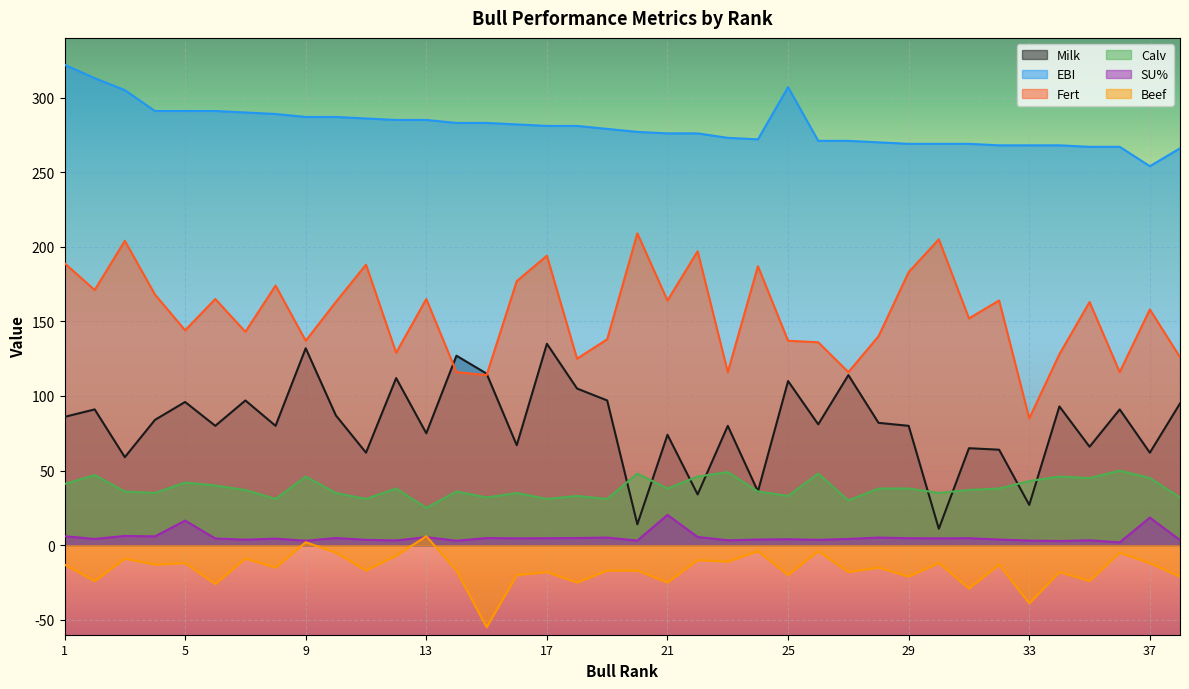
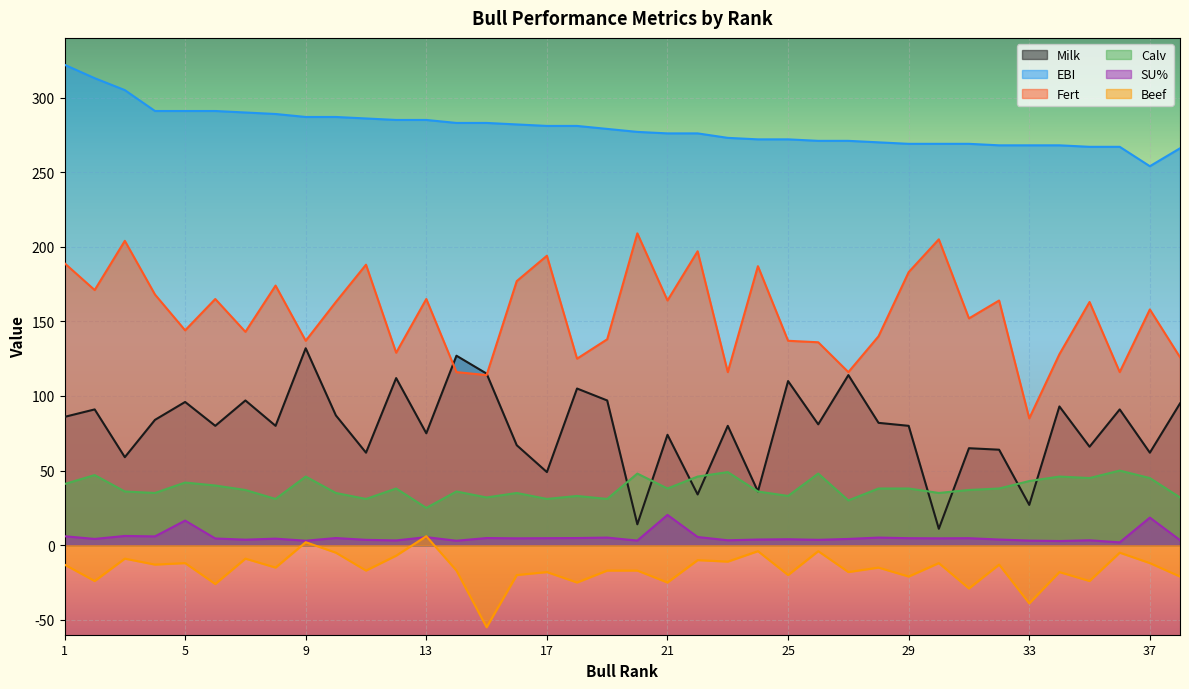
  {
    "Milk": {
      "1": 86,
      "5": 96,
      "9": 132,
      "13": 75,
-     "17": 135,
+     "17": 49,
      "21": 74,
      "25": 110,
      "29": 80,
      "33": 27,
      "37": 62
    },
    "EBI": {
      "1": 322,
      "5": 291,
      "9": 287,
      "13": 285,
      "17": 281,
      "21": 276,
-     "25": 307,
+     "25": 272,
      "29": 269,
      "33": 268,
      "37": 254
    },
    "Calv": {
      "1": 41,
      "5": 42,
      "9": 46,
      "13": 25,
      "17": 31,
      "21": 38,
      "25": 33,
      "29": 38,
      "33": 43,
      "37": 45
    },
    "SU%": {
      "1": 6,
      "5": 17,
      "17": 5,
      "21": 20,
      "25": 4,
      "29": 5,
      "33": 3,
      "37": 19
    }
  }
